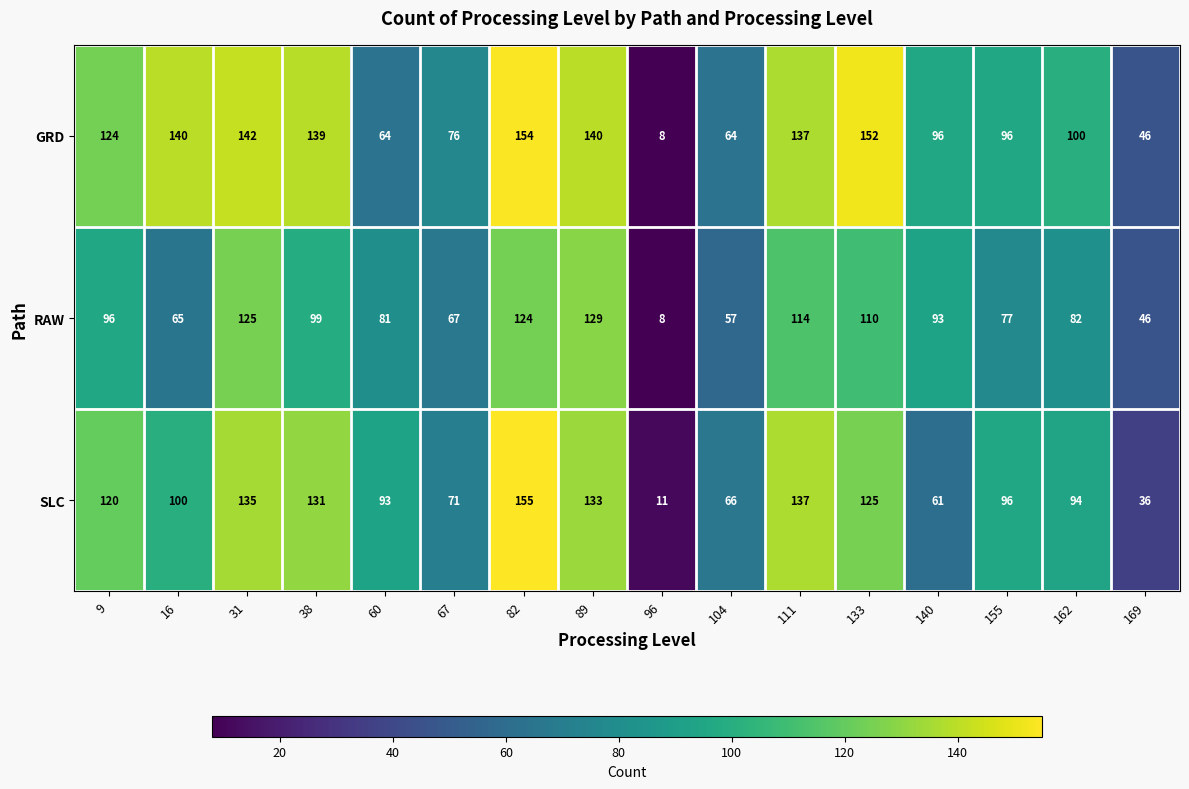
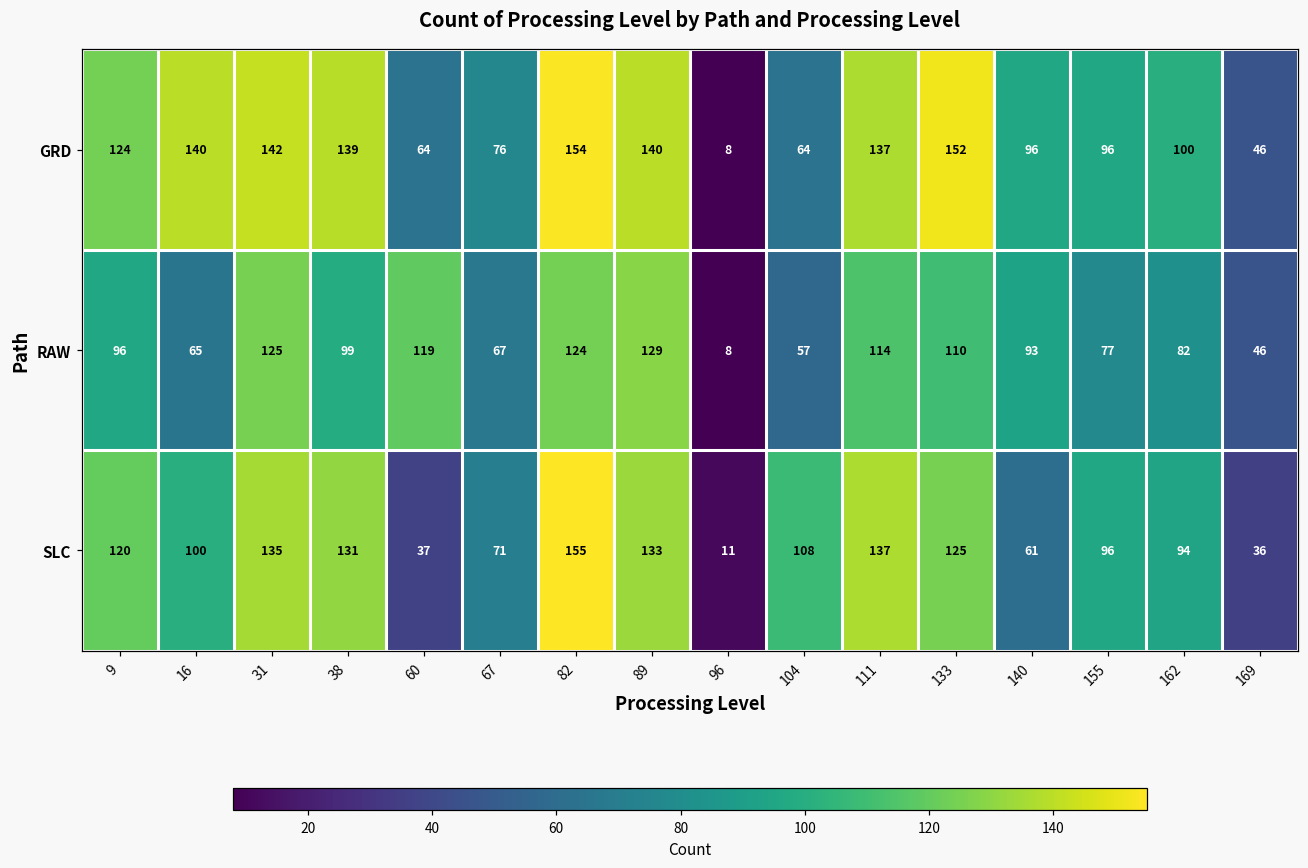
  {
    "GRD": {
      "9": 124,
      "16": 140,
      "31": 142,
      "38": 139,
      "60": 64,
      "67": 76,
      "82": 154,
      "89": 140,
      "96": 8,
      "104": 64,
      "111": 137,
      "133": 152,
      "140": 96,
      "155": 96,
      "162": 100,
      "169": 46
    },
    "RAW": {
      "9": 96,
      "16": 65,
      "31": 125,
      "38": 99,
-     "60": 81,
+     "60": 119,
      "67": 67,
      "82": 124,
      "89": 129,
      "96": 8,
      "104": 57,
      "111": 114,
      "133": 110,
      "140": 93,
      "155": 77,
      "162": 82,
      "169": 46
    },
    "SLC": {
      "9": 120,
      "16": 100,
      "31": 135,
      "38": 131,
-     "60": 93,
+     "60": 37,
      "67": 71,
      "82": 155,
      "89": 133,
      "96": 11,
-     "104": 66,
+     "104": 108,
      "111": 137,
      "133": 125,
      "140": 61,
      "155": 96,
      "162": 94,
      "169": 36
    }
  }
